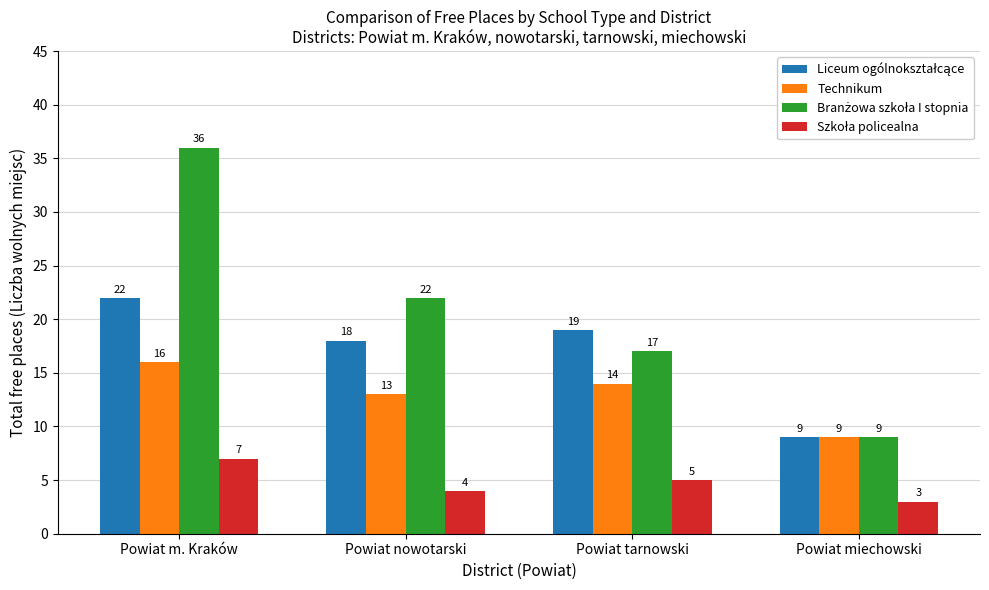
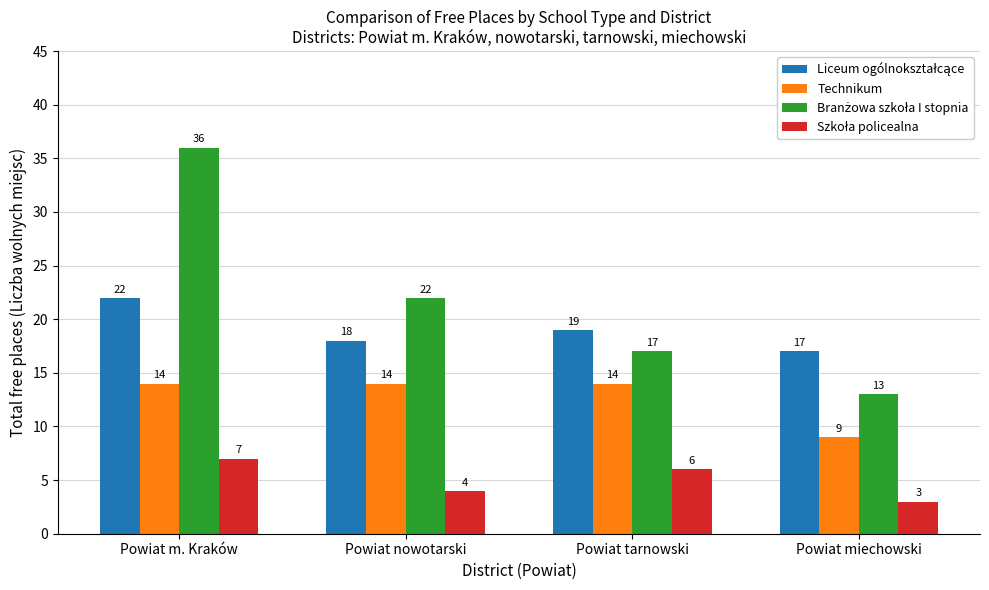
  {
    "Liceum ogólnokształcące": {
      "Powiat m. Kraków": 22,
      "Powiat nowotarski": 18,
      "Powiat tarnowski": 19,
-     "Powiat miechowski": 9
+     "Powiat miechowski": 17
    },
    "Technikum": {
-     "Powiat m. Kraków": 16,
-     "Powiat nowotarski": 13,
+     "Powiat m. Kraków": 14,
+     "Powiat nowotarski": 14,
      "Powiat tarnowski": 14,
      "Powiat miechowski": 9
    },
    "Branżowa szkoła I stopnia": {
      "Powiat m. Kraków": 36,
      "Powiat nowotarski": 22,
      "Powiat tarnowski": 17,
-     "Powiat miechowski": 9
+     "Powiat miechowski": 13
    },
    "Szkoła policealna": {
      "Powiat m. Kraków": 7,
      "Powiat nowotarski": 4,
-     "Powiat tarnowski": 5,
+     "Powiat tarnowski": 6,
      "Powiat miechowski": 3
    }
  }
